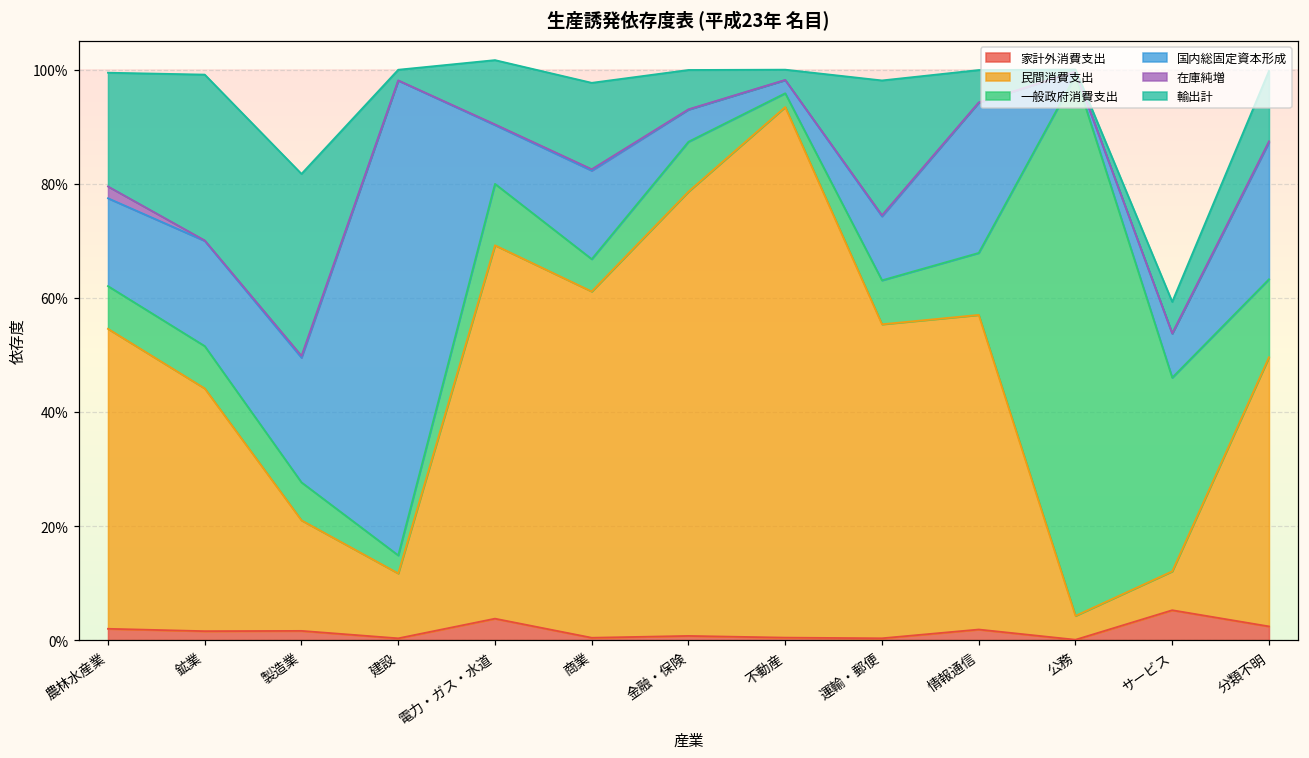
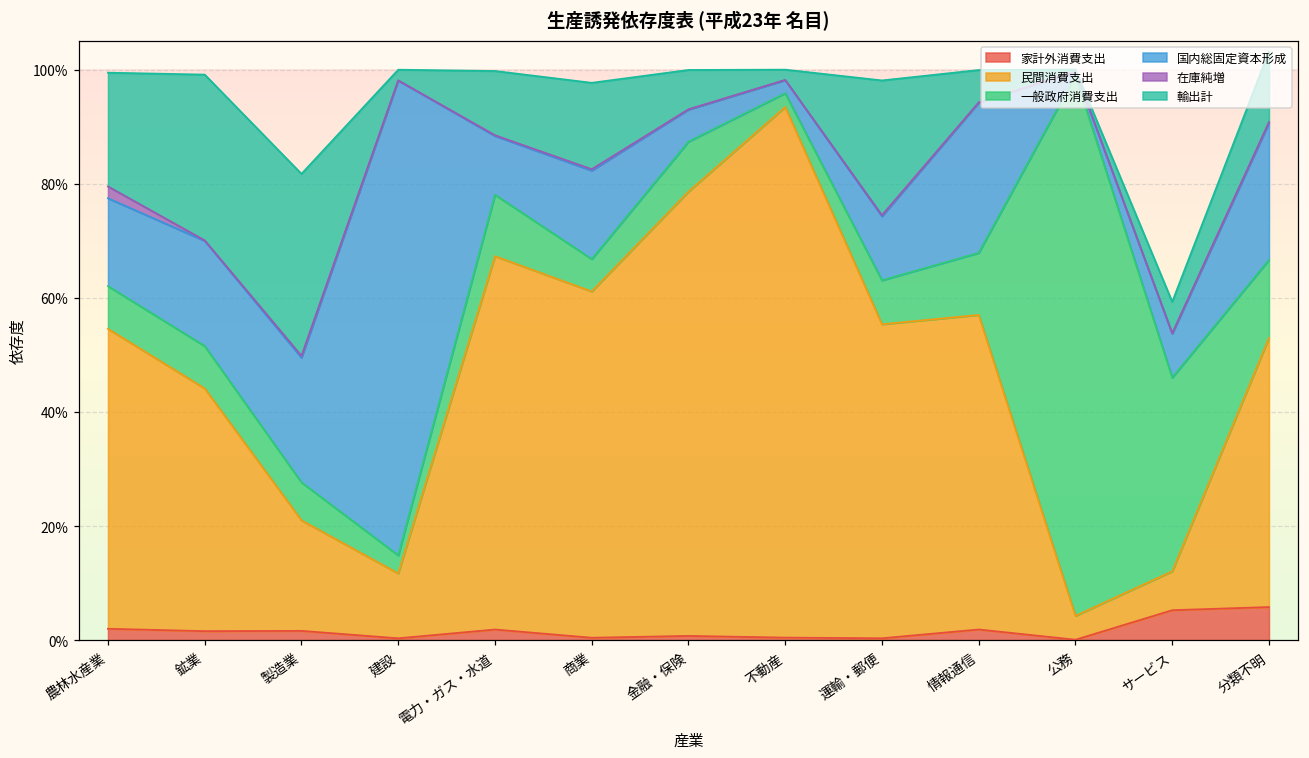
  {
    "家計外消費支出": {
      "農林水産業": "2%",
      "鉱業": "2%",
      "製造業": "2%",
      "建設": "0%",
-     "電力・ガス・水道": "4%",
+     "電力・ガス・水道": "2%",
      "商業": "0%",
      "金融・保険": "1%",
      "不動産": "0%",
      "運輸・郵便": "0%",
      "情報通信": "2%",
      "公務": "0%",
      "サービス": "5%",
-     "分類不明": "2%"
+     "分類不明": "6%"
    },
    "民間消費支出": {
      "農林水産業": "53%",
      "鉱業": "43%",
      "製造業": "19%",
      "建設": "11%",
      "電力・ガス・水道": "65%",
      "商業": "61%",
      "金融・保険": "78%",
      "不動産": "93%",
      "運輸・郵便": "55%",
      "情報通信": "55%",
      "公務": "4%",
      "サービス": "7%",
      "分類不明": "47%"
    },
    "国内総固定資本形成": {
      "農林水産業": "15%"
    },
    "在庫純増": {
      "農林水産業": "2%"
    }
  }
